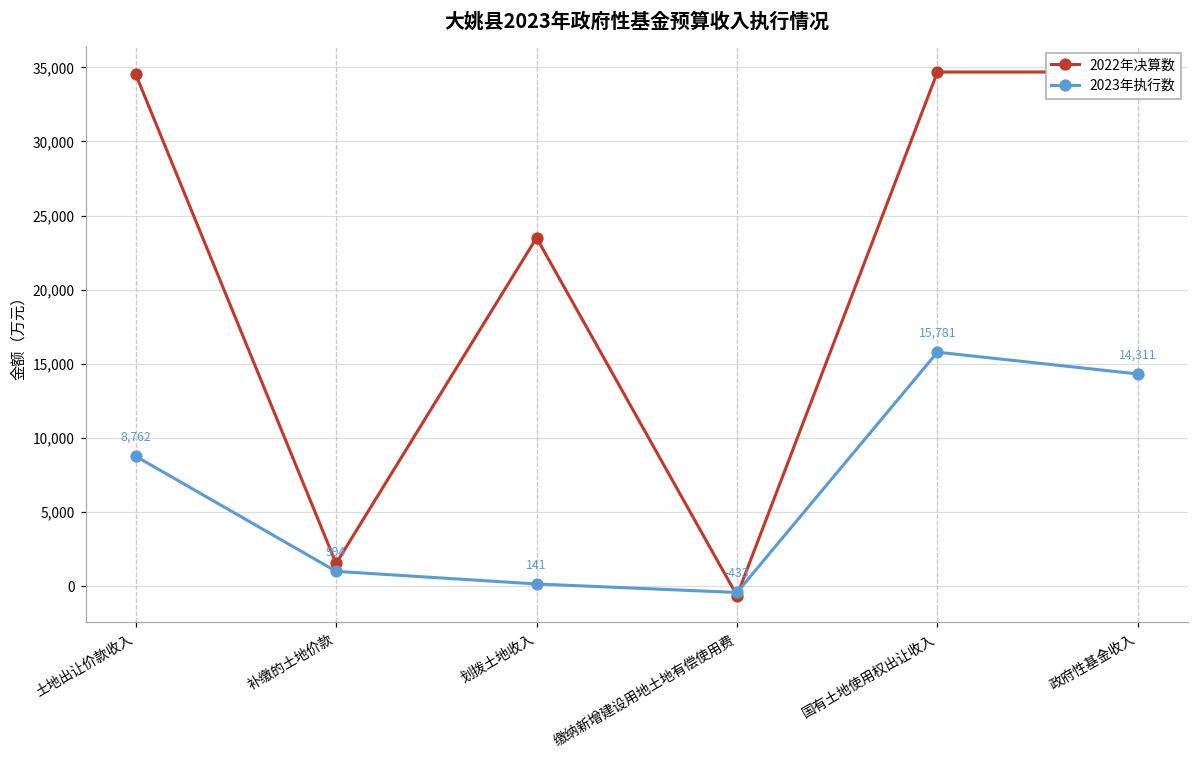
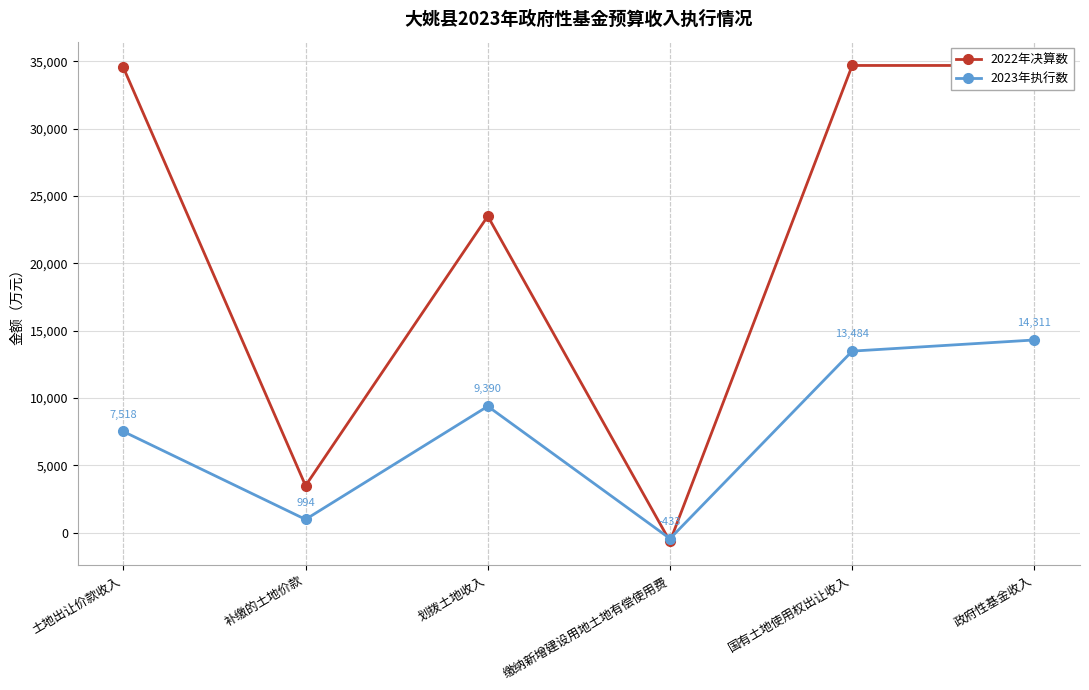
  {
    "2022年决算数": {
      "土地出让价款收入": "34,500",
-     "补缴的土地价款": "1,500",
+     "补缴的土地价款": "3,500",
      "划拨土地收入": "23,500",
      "缴纳新增建设用地土地有偿使用费": "-600",
      "国有土地使用权出让收入": "34,700"
    },
    "2023年执行数": {
-     "土地出让价款收入": "8,762",
+     "土地出让价款收入": "7,518",
      "补缴的土地价款": "994",
-     "划拨土地收入": "141",
+     "划拨土地收入": "9,390",
      "缴纳新增建设用地土地有偿使用费": "-433",
-     "国有土地使用权出让收入": "15,781",
+     "国有土地使用权出让收入": "13,484",
      "政府性基金收入": "14,311"
    }
  }
